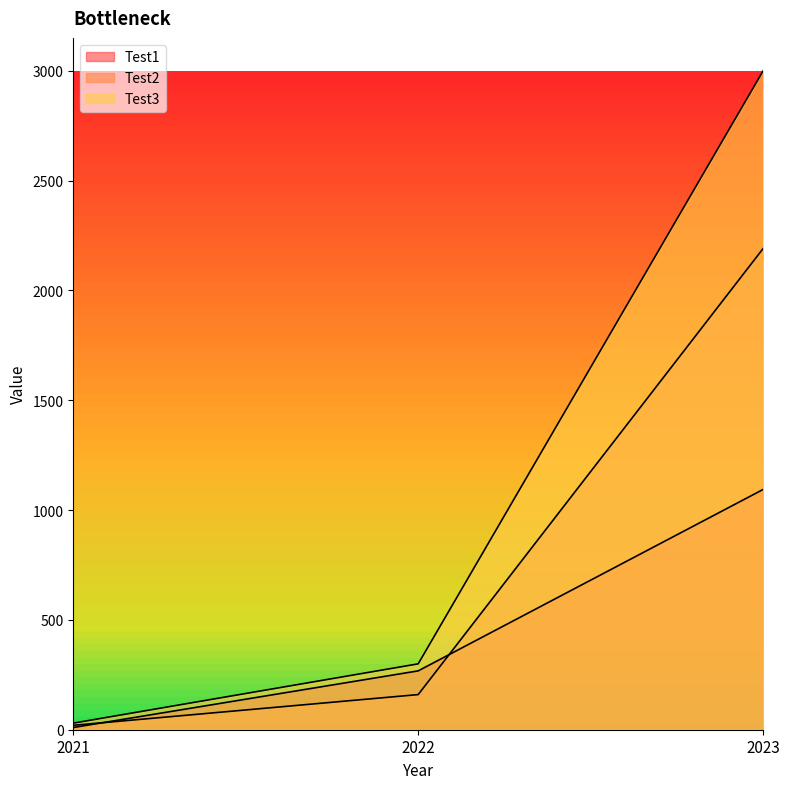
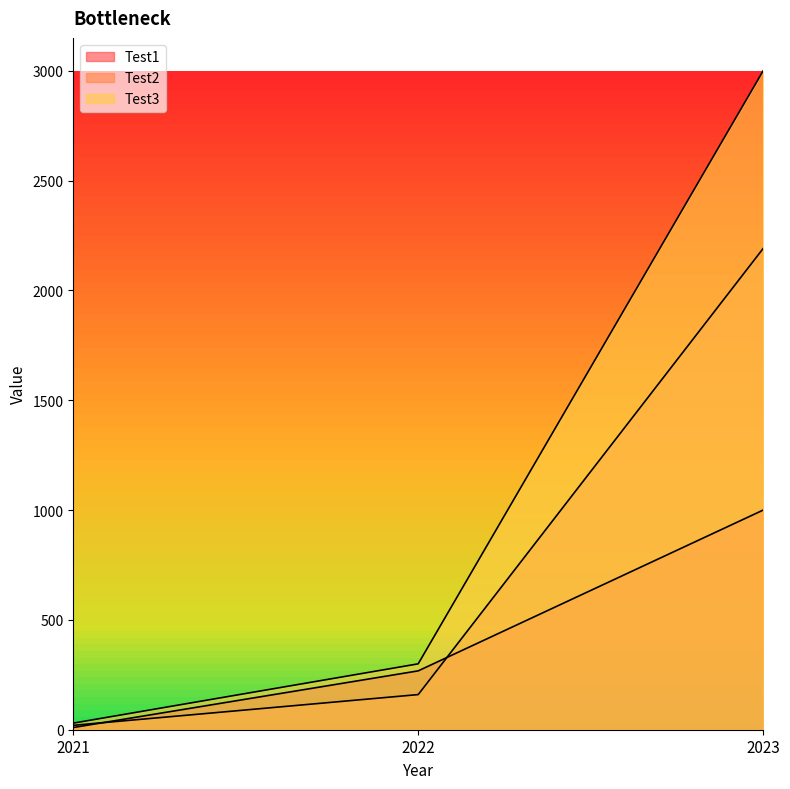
  {
    "Test1": {
      "2022": 270,
-     "2023": 1090
+     "2023": 1000
    },
    "Test2": {
      "2022": 160,
      "2023": 2190
    },
    "Test3": {
      "2022": 300,
      "2023": 3000
    }
  }
